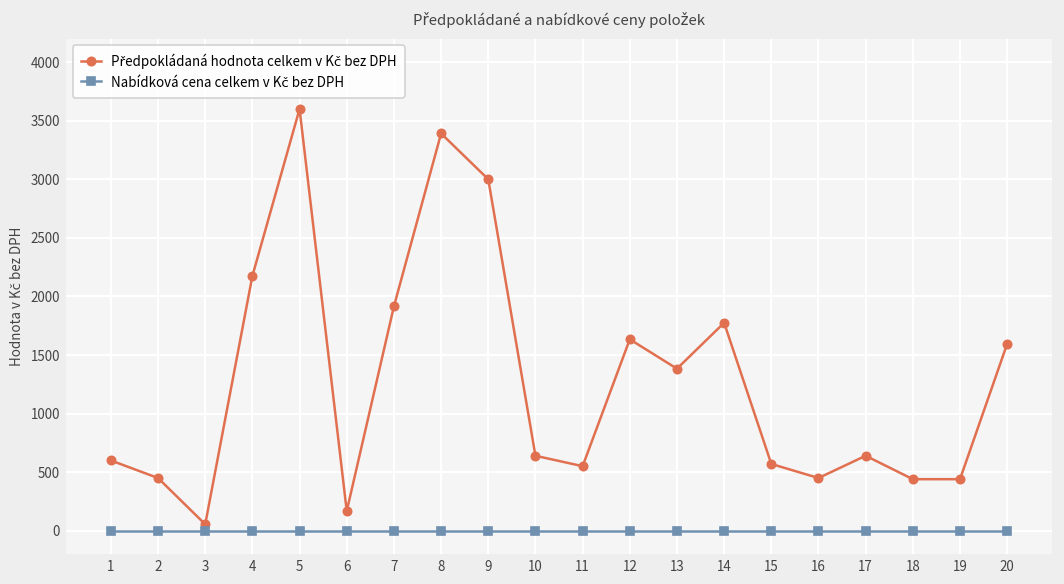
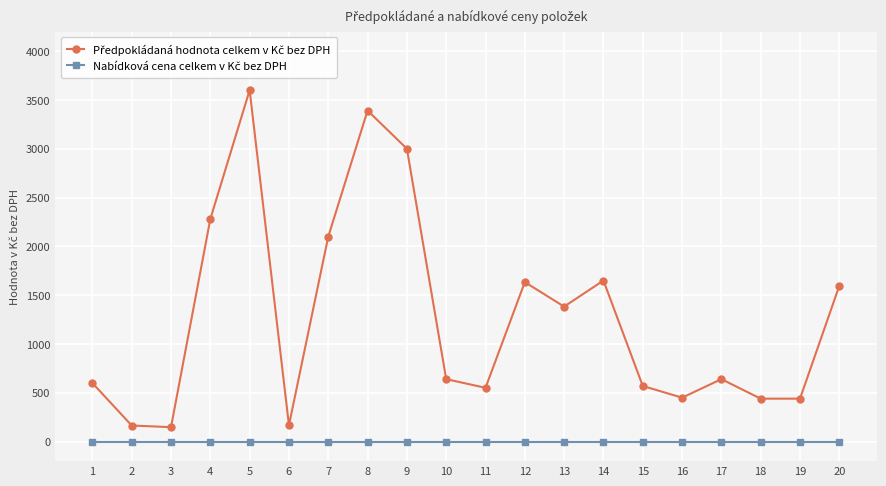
  {
    "Předpokládaná hodnota celkem v Kč bez DPH": {
      "1": 600,
-     "2": 500,
-     "3": 60,
-     "4": 2200,
+     "2": 200,
+     "3": 150,
+     "4": 2300,
      "5": 3600,
      "6": 200,
-     "7": 1900,
+     "7": 2100,
      "8": 3400,
      "9": 3000,
      "10": 600,
      "11": 600,
      "12": 1600,
      "13": 1400,
-     "14": 1800,
+     "14": 1700,
      "15": 600,
      "16": 500,
      "17": 600,
      "18": 400,
      "19": 400,
      "20": 1600
    },
    "Nabídková cena celkem v Kč bez DPH": {
      "1": 0,
      "2": 0,
      "3": 0,
      "4": 0,
      "5": 0,
      "6": 0,
      "7": 0,
      "8": 0,
      "9": 0,
      "10": 0,
      "11": 0,
      "12": 0,
      "13": 0,
      "14": 0,
      "15": 0,
      "16": 0,
      "17": 0,
      "18": 0,
      "19": 0,
      "20": 0
    }
  }
